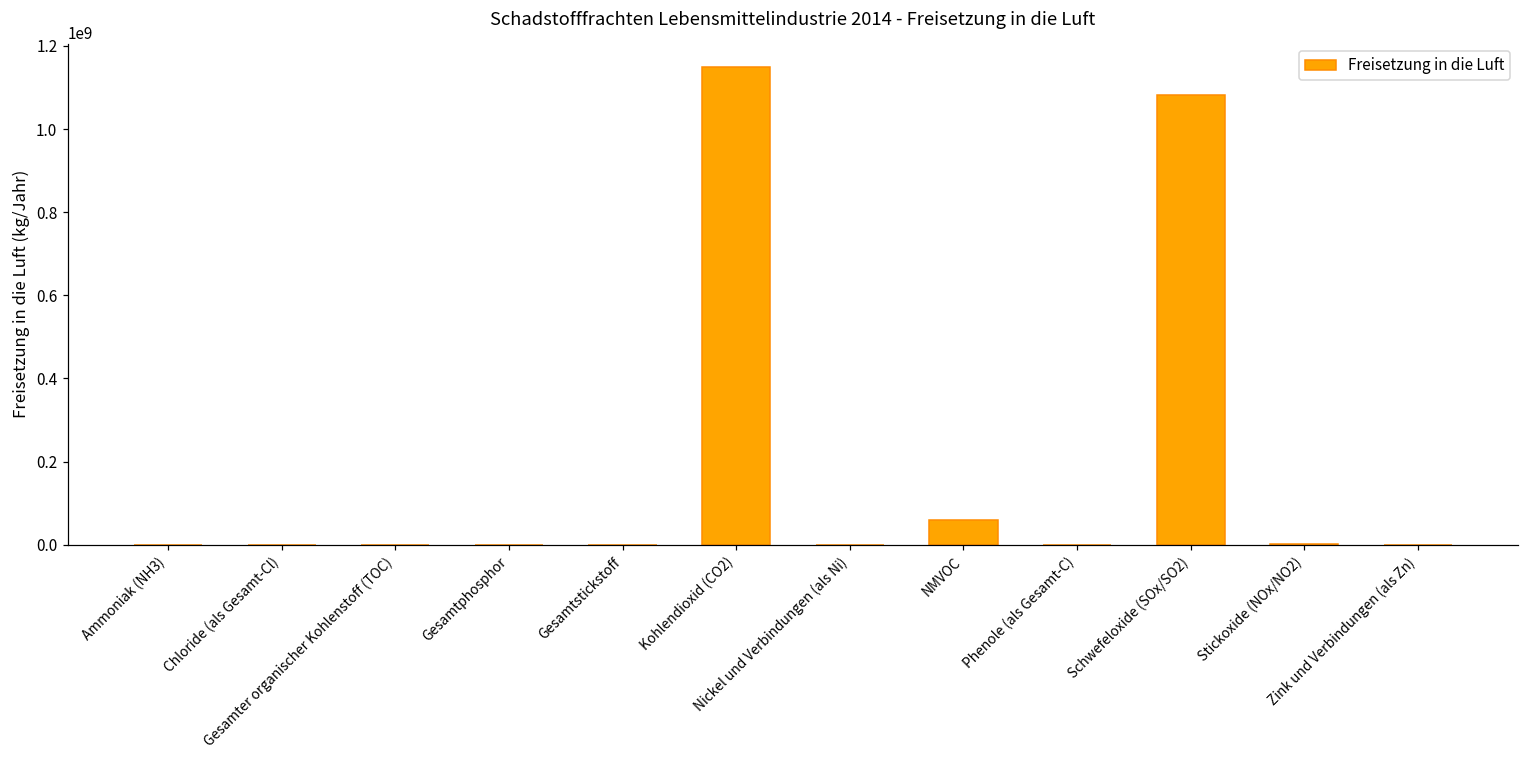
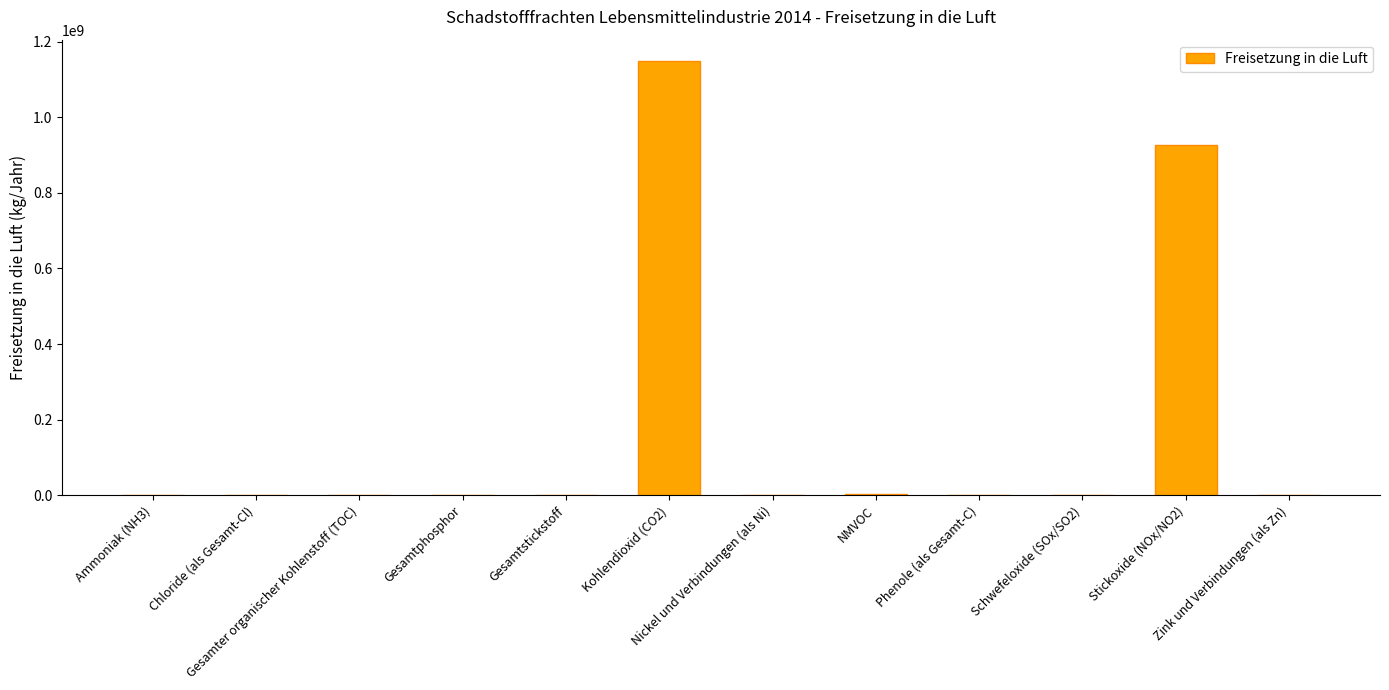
  {
    "Chloride (als Gesamt-Cl)": 0,
    "Gesamter organischer Kohlenstoff (TOC)": 0,
    "Gesamtphosphor": 0,
    "Gesamtstickstoff": 0,
    "Kohlendioxid (CO2)": 1150000000,
    "Nickel und Verbindungen (als Ni)": 0,
-   "NMVOC": 60000000,
+   "NMVOC": 0,
    "Phenole (als Gesamt-C)": 0,
-   "Schwefeloxide (SOx/SO2)": 1080000000,
-   "Stickoxide (NOx/NO2)": 0,
+   "Schwefeloxide (SOx/SO2)": 0,
+   "Stickoxide (NOx/NO2)": 930000000,
    "Zink und Verbindungen (als Zn)": 0
  }
